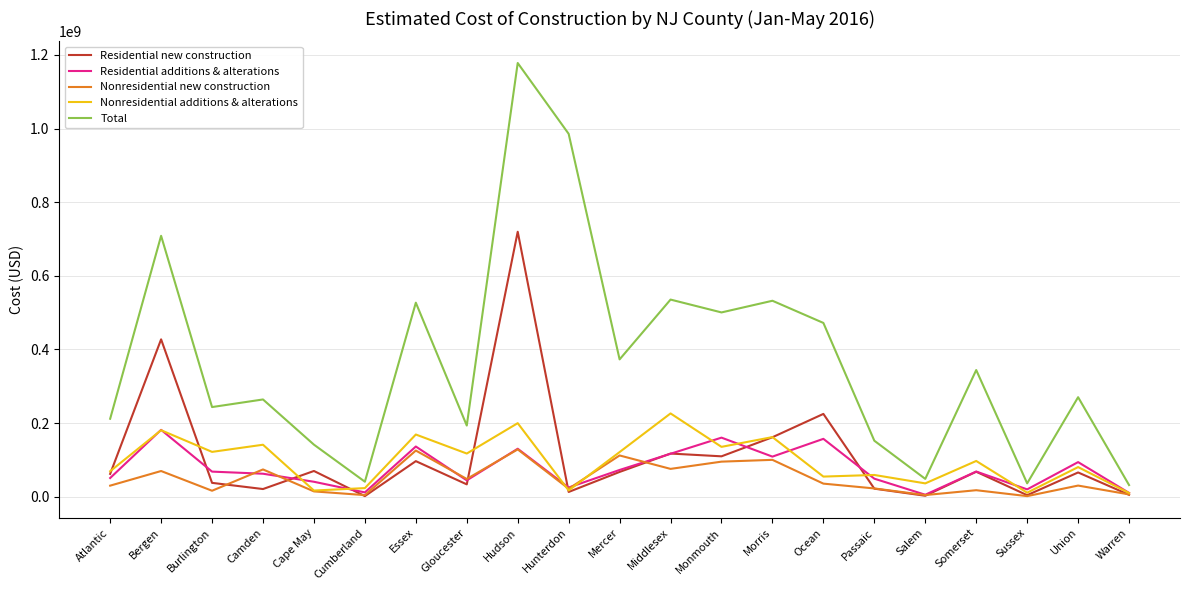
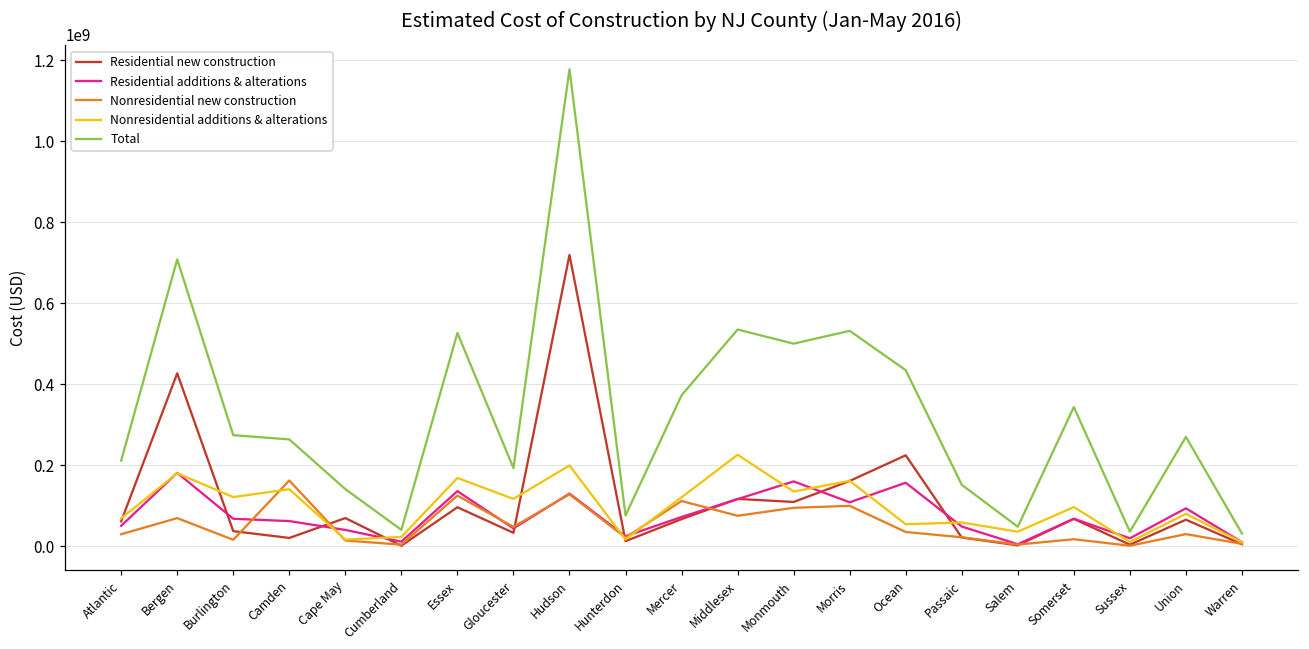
  {
    "Residential new construction": {
      "Atlantic": 60000000,
      "Bergen": 430000000,
      "Burlington": 40000000,
      "Camden": 20000000,
      "Cape May": 70000000,
      "Essex": 100000000,
      "Gloucester": 30000000,
      "Hudson": 720000000,
      "Monmouth": 110000000,
      "Ocean": 220000000,
      "Union": 70000000
    },
    "Residential additions & alterations": {
      "Atlantic": 50000000,
      "Burlington": 70000000,
      "Camden": 60000000,
      "Cape May": 40000000,
      "Cumberland": 10000000,
      "Essex": 140000000,
      "Monmouth": 160000000,
      "Morris": 110000000,
      "Ocean": 160000000,
      "Passaic": 50000000,
      "Sussex": 20000000,
      "Union": 90000000
    },
    "Nonresidential new construction": {
      "Atlantic": 30000000,
      "Bergen": 70000000,
      "Burlington": 20000000,
-     "Camden": 70000000,
+     "Camden": 160000000,
      "Essex": 130000000,
      "Mercer": 110000000,
      "Middlesex": 80000000,
      "Monmouth": 100000000,
      "Morris": 100000000,
      "Ocean": 40000000,
      "Somerset": 20000000,
      "Union": 30000000
    },
    "Nonresidential additions & alterations": {
      "Atlantic": 70000000,
      "Burlington": 120000000,
      "Camden": 140000000,
      "Cumberland": 20000000,
      "Essex": 170000000,
      "Gloucester": 120000000,
      "Hudson": 200000000,
      "Mercer": 120000000,
      "Middlesex": 230000000,
      "Monmouth": 140000000,
      "Ocean": 50000000,
      "Passaic": 60000000,
      "Salem": 40000000,
      "Somerset": 100000000,
      "Union": 80000000
    },
    "Total": {
      "Atlantic": 210000000,
      "Bergen": 710000000,
-     "Burlington": 240000000,
+     "Burlington": 270000000,
      "Camden": 260000000,
      "Cape May": 140000000,
      "Cumberland": 40000000,
      "Essex": 530000000,
      "Gloucester": 190000000,
      "Hudson": 1180000000,
-     "Hunterdon": 990000000,
+     "Hunterdon": 80000000,
      "Mercer": 370000000,
      "Middlesex": 540000000,
      "Monmouth": 500000000,
      "Morris": 530000000,
-     "Ocean": 470000000,
+     "Ocean": 430000000,
      "Passaic": 150000000,
      "Salem": 50000000,
      "Somerset": 340000000,
      "Sussex": 40000000,
      "Union": 270000000,
      "Warren": 30000000
    }
  }
